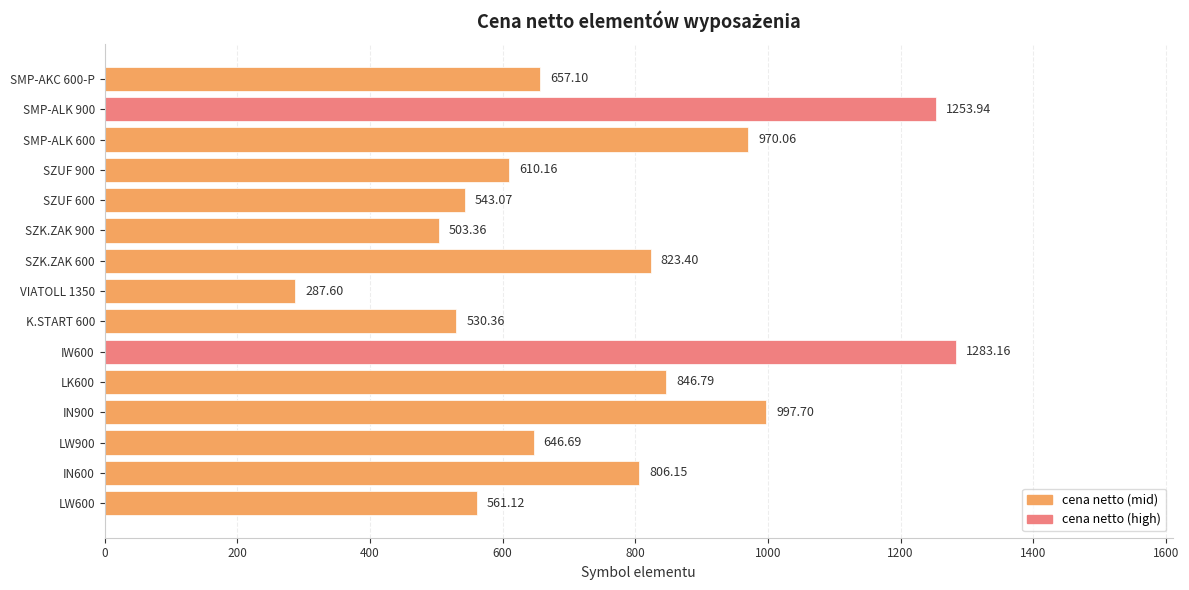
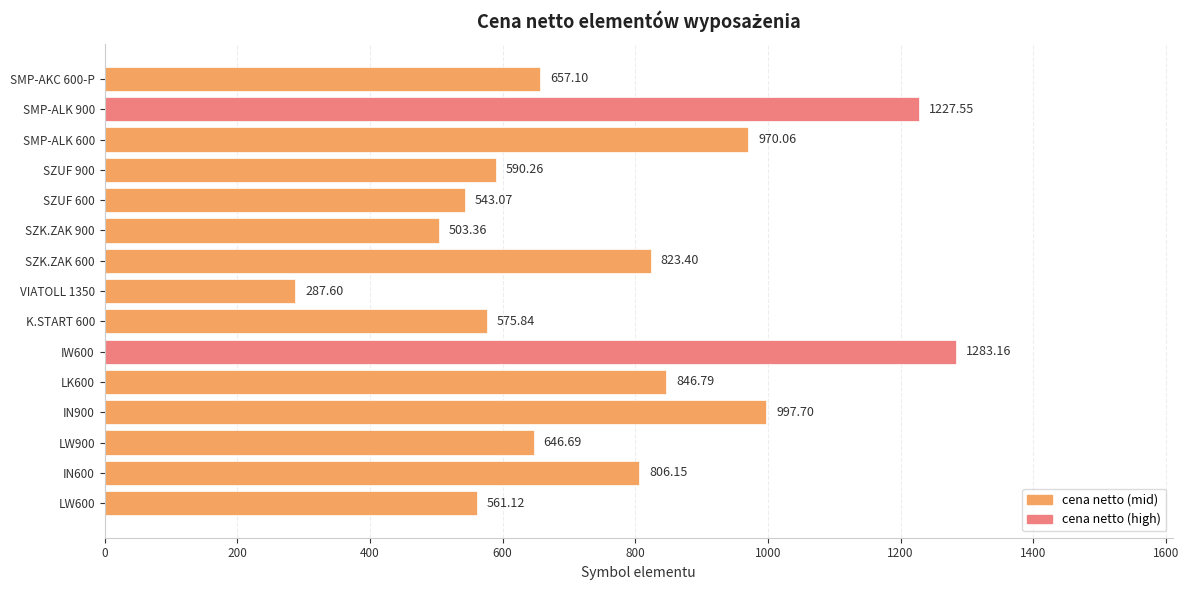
  {
    "SMP-AKC 600-P": 657.10,
-   "SMP-ALK 900": 1253.94,
+   "SMP-ALK 900": 1227.55,
    "SMP-ALK 600": 970.06,
-   "SZUF 900": 610.16,
+   "SZUF 900": 590.26,
    "SZUF 600": 543.07,
    "SZK.ZAK 900": 503.36,
    "SZK.ZAK 600": 823.40,
    "VIATOLL 1350": 287.60,
-   "K.START 600": 530.36,
+   "K.START 600": 575.84,
    "IW600": 1283.16,
    "LK600": 846.79,
    "IN900": 997.70,
    "LW900": 646.69,
    "IN600": 806.15,
    "LW600": 561.12
  }
